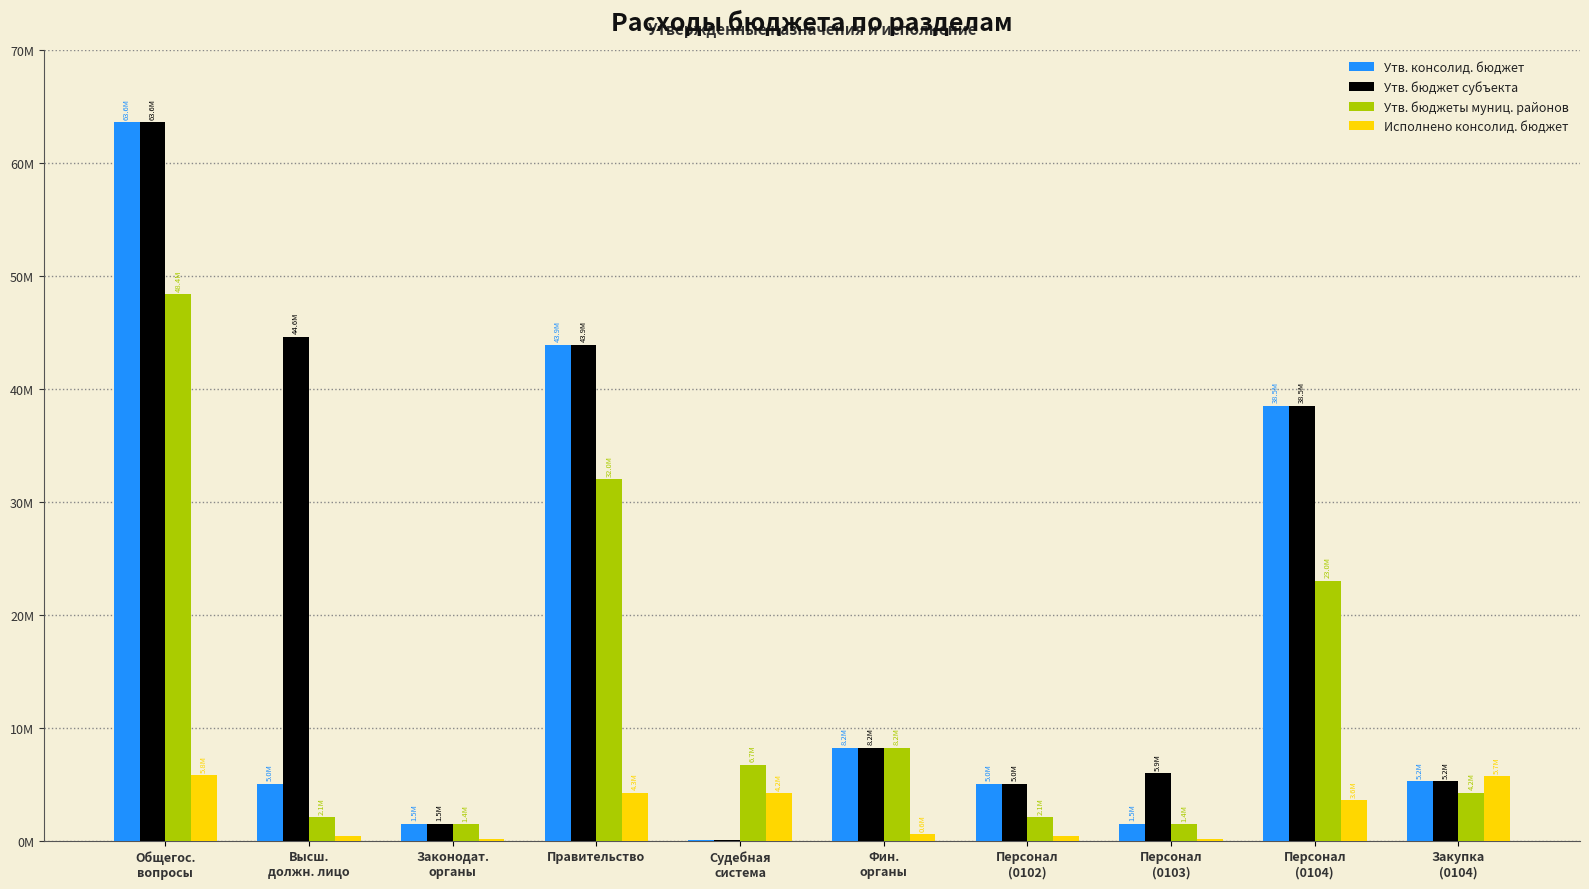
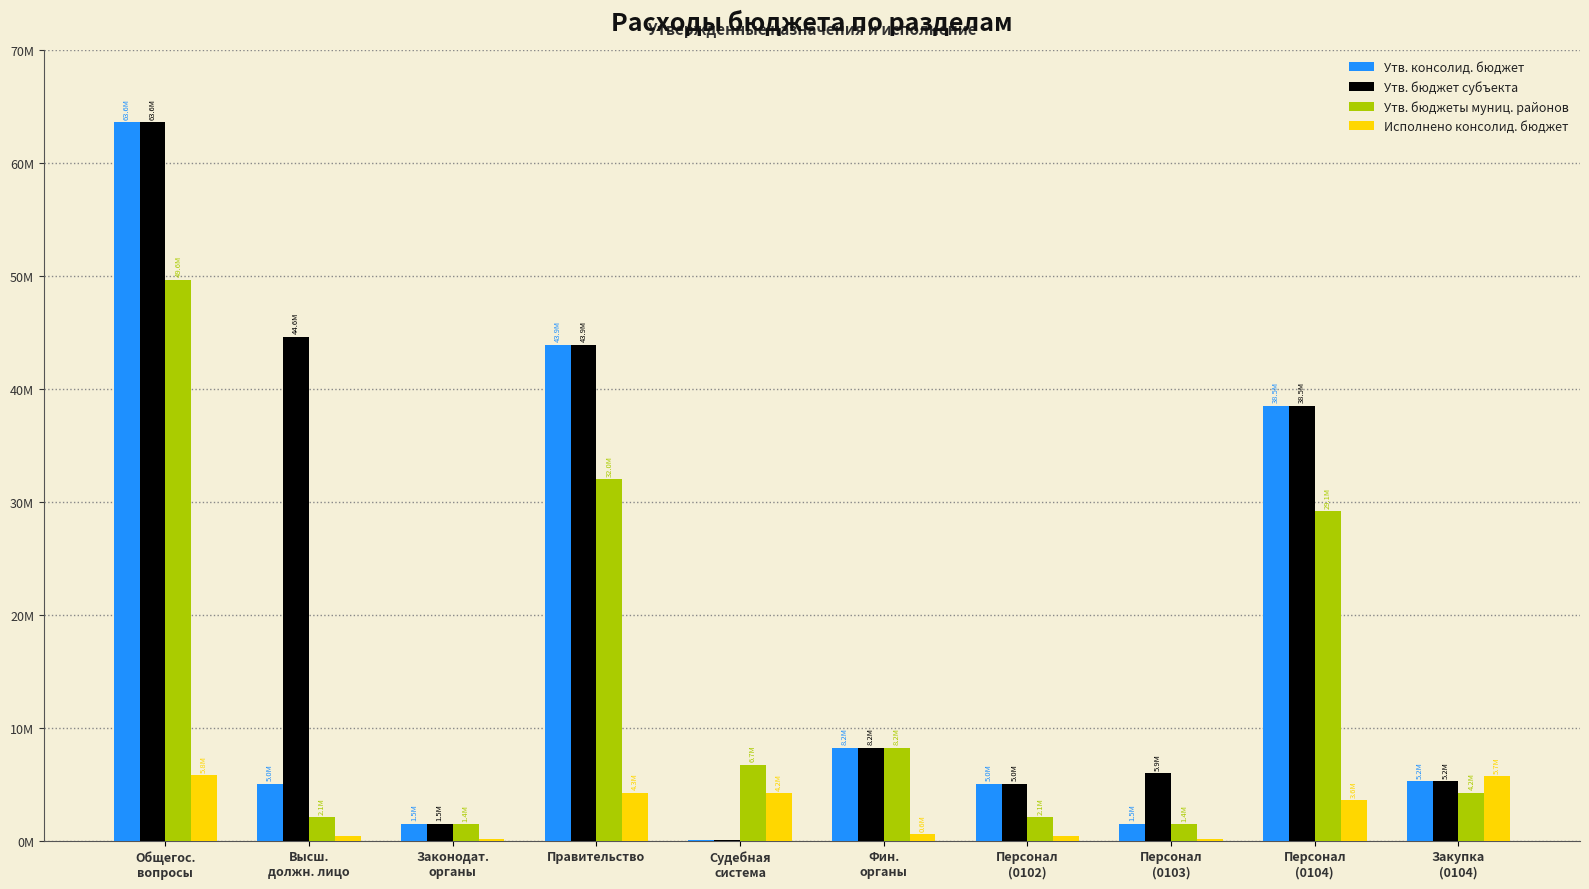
  {
    "Утв. консолид. бюджет": {
      "Общегос. вопросы": "63.6M",
      "Высш. должн. лицо": "5.0M",
      "Законодат. органы": "1.5M",
      "Правительство": "43.9M",
      "Фин. органы": "8.2M",
      "Персонал (0102)": "5.0M",
      "Персонал (0103)": "1.5M",
      "Персонал (0104)": "38.5M",
      "Закупка (0104)": "5.2M"
    },
    "Утв. бюджет субъекта": {
      "Общегос. вопросы": "63.6M",
      "Высш. должн. лицо": "44.6M",
      "Законодат. органы": "1.5M",
      "Правительство": "43.9M",
      "Фин. органы": "8.2M",
      "Персонал (0102)": "5.0M",
      "Персонал (0103)": "5.9M",
      "Персонал (0104)": "38.5M",
      "Закупка (0104)": "5.2M"
    },
    "Утв. бюджеты муниц. районов": {
-     "Общегос. вопросы": "48.4M",
+     "Общегос. вопросы": "49.6M",
      "Высш. должн. лицо": "2.1M",
      "Законодат. органы": "1.4M",
      "Правительство": "32.0M",
      "Судебная система": "6.7M",
      "Фин. органы": "8.2M",
      "Персонал (0102)": "2.1M",
      "Персонал (0103)": "1.4M",
-     "Персонал (0104)": "23.0M",
+     "Персонал (0104)": "29.1M",
      "Закупка (0104)": "4.2M"
    },
    "Исполнено консолид. бюджет": {
      "Общегос. вопросы": "5.8M",
      "Правительство": "4.3M",
      "Судебная система": "4.2M",
      "Фин. органы": "0.6M",
      "Персонал (0104)": "3.6M",
      "Закупка (0104)": "5.7M"
    }
  }
